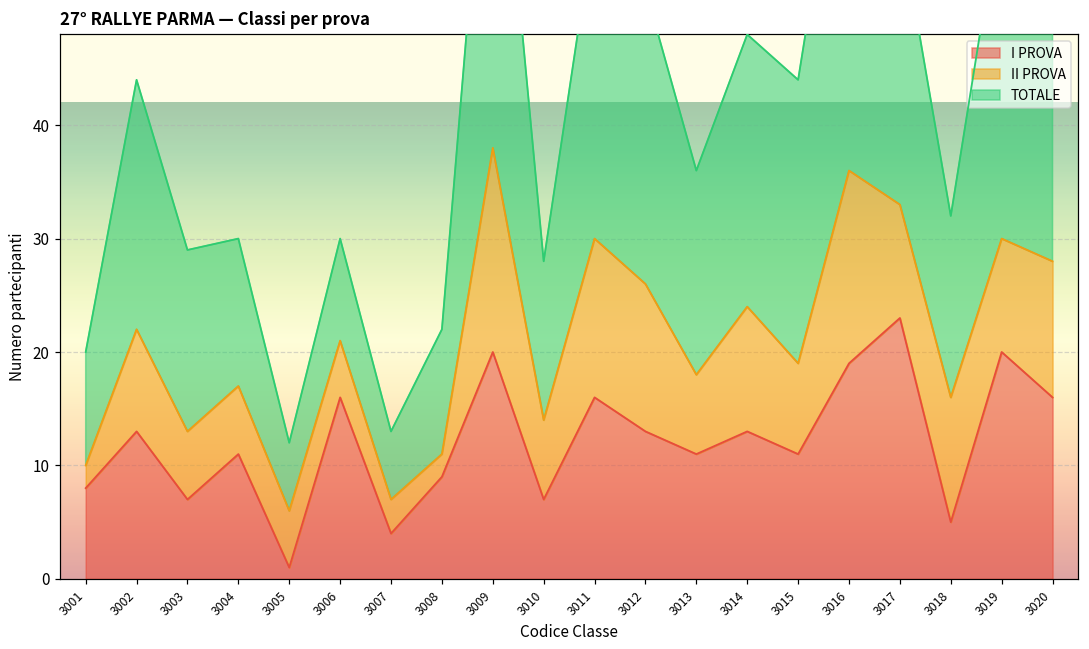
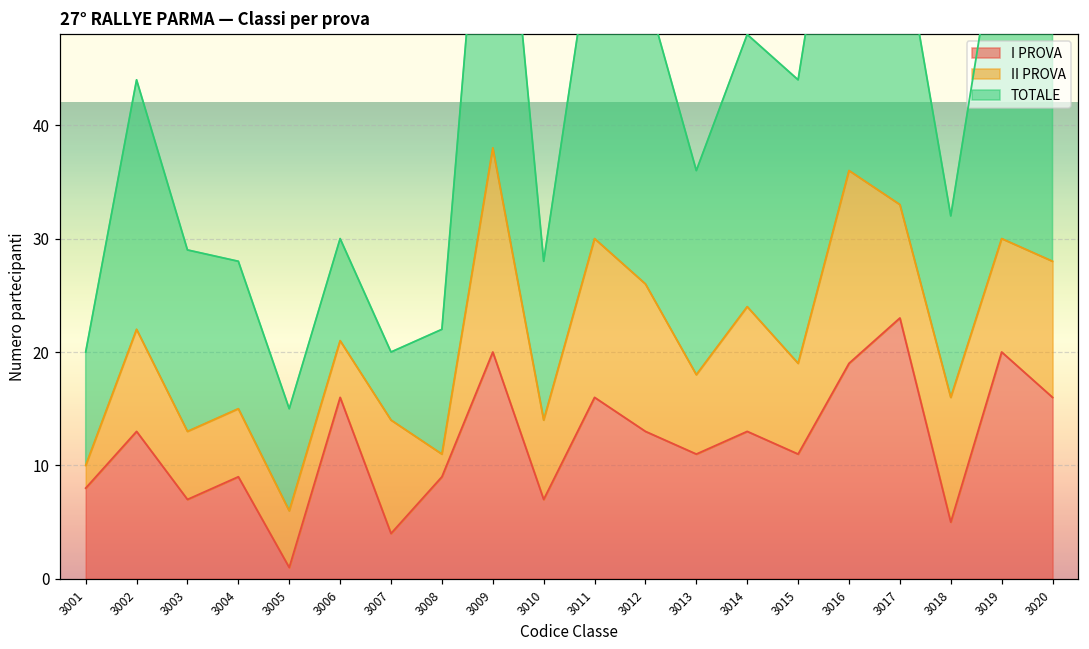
  {
    "I PROVA": {
      "3001": 8,
      "3002": 13,
      "3003": 7,
-     "3004": 11,
+     "3004": 9,
      "3005": 1,
      "3006": 16,
      "3007": 4,
      "3008": 9,
      "3009": 20,
      "3010": 7,
      "3011": 16,
      "3012": 13,
      "3013": 11,
      "3014": 13,
      "3015": 11,
      "3016": 19,
      "3017": 23,
      "3018": 5,
      "3019": 20,
      "3020": 16
    },
    "II PROVA": {
      "3001": 2,
      "3002": 9,
      "3003": 6,
      "3004": 6,
      "3005": 5,
      "3006": 5,
-     "3007": 3,
+     "3007": 10,
      "3008": 2,
      "3009": 18,
      "3010": 7,
      "3011": 14,
      "3012": 13,
      "3013": 7,
      "3014": 11,
      "3015": 8,
      "3016": 17,
      "3017": 10,
      "3018": 11,
      "3019": 10,
      "3020": 12
    },
    "TOTALE": {
      "3001": 10,
      "3002": 22,
      "3003": 16,
      "3004": 13,
-     "3005": 6,
+     "3005": 9,
      "3006": 9,
      "3007": 6,
      "3008": 11,
      "3010": 14,
      "3013": 18,
      "3014": 24,
      "3015": 25,
      "3018": 16
    }
  }
